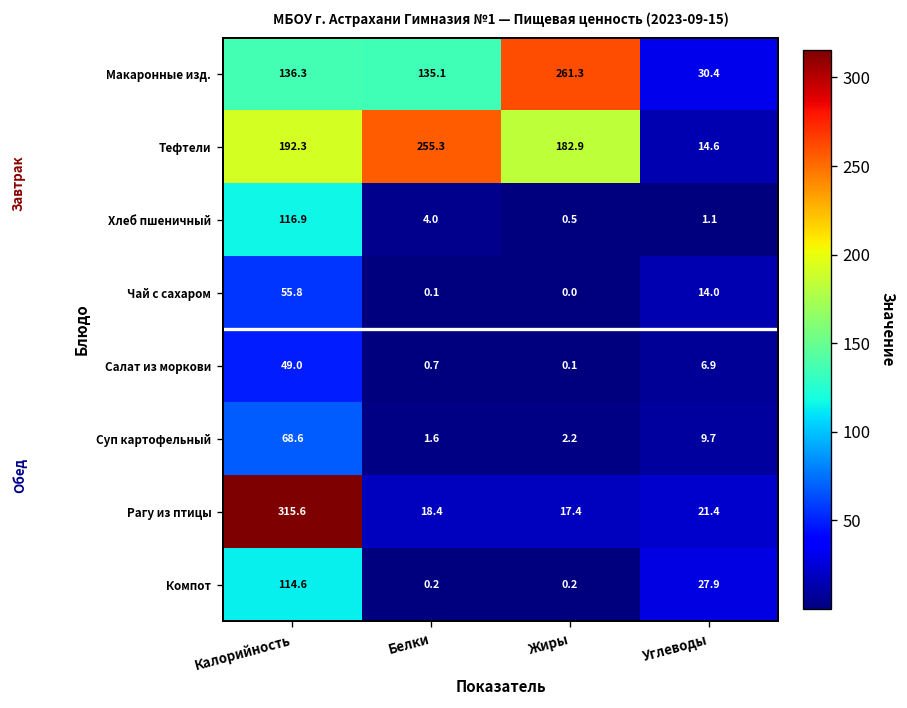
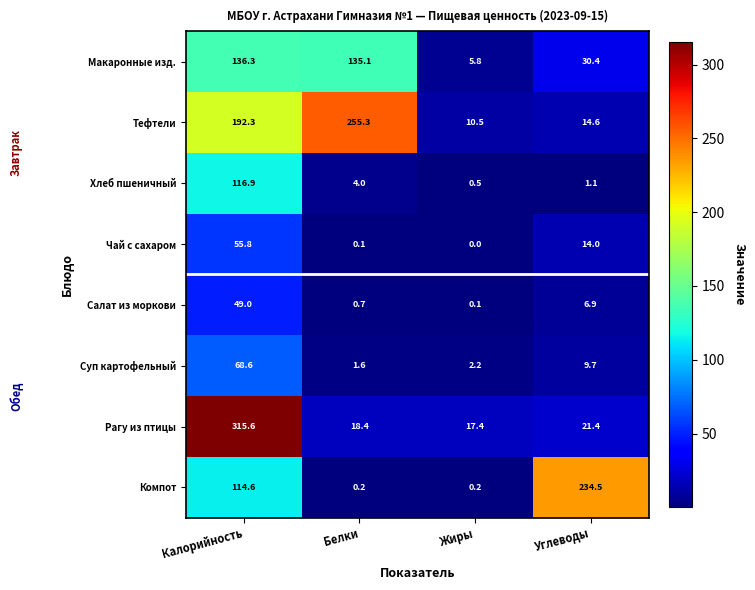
  {
    "Макаронные изд.": {
      "Калорийность": 136.3,
      "Белки": 135.1,
-     "Жиры": 261.3,
+     "Жиры": 5.8,
      "Углеводы": 30.4
    },
    "Тефтели": {
      "Калорийность": 192.3,
      "Белки": 255.3,
-     "Жиры": 182.9,
+     "Жиры": 10.5,
      "Углеводы": 14.6
    },
    "Хлеб пшеничный": {
      "Калорийность": 116.9,
      "Белки": 4.0,
      "Жиры": 0.5,
      "Углеводы": 1.1
    },
    "Чай с сахаром": {
      "Калорийность": 55.8,
      "Белки": 0.1,
      "Жиры": 0.0,
      "Углеводы": 14.0
    },
    "Салат из моркови": {
      "Калорийность": 49.0,
      "Белки": 0.7,
      "Жиры": 0.1,
      "Углеводы": 6.9
    },
    "Суп картофельный": {
      "Калорийность": 68.6,
      "Белки": 1.6,
      "Жиры": 2.2,
      "Углеводы": 9.7
    },
    "Рагу из птицы": {
      "Калорийность": 315.6,
      "Белки": 18.4,
      "Жиры": 17.4,
      "Углеводы": 21.4
    },
    "Компот": {
      "Калорийность": 114.6,
      "Белки": 0.2,
      "Жиры": 0.2,
-     "Углеводы": 27.9
+     "Углеводы": 234.5
    }
  }
